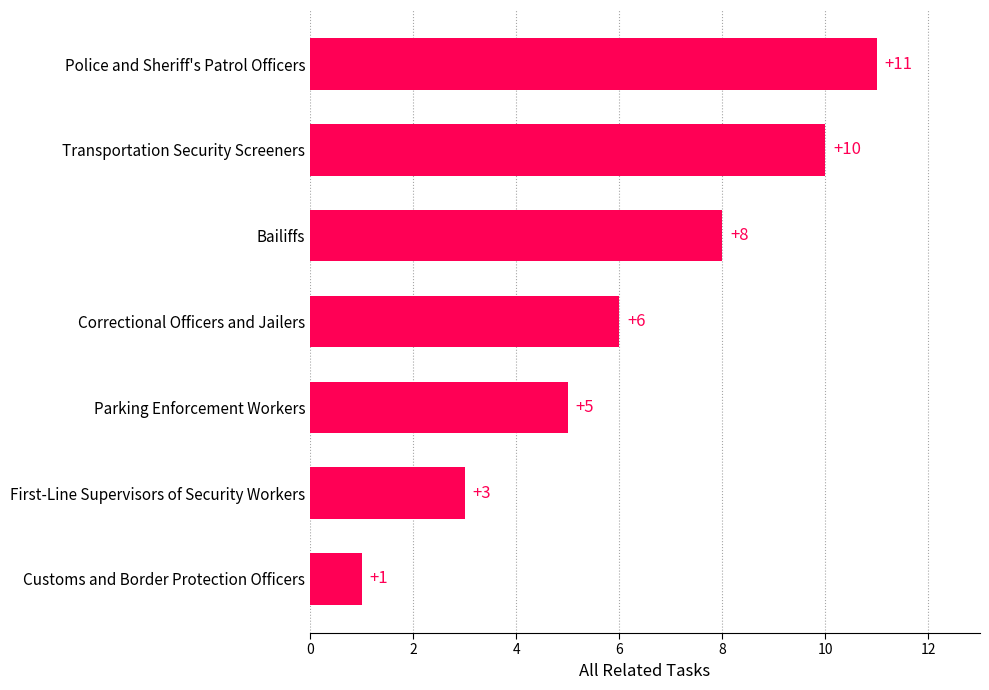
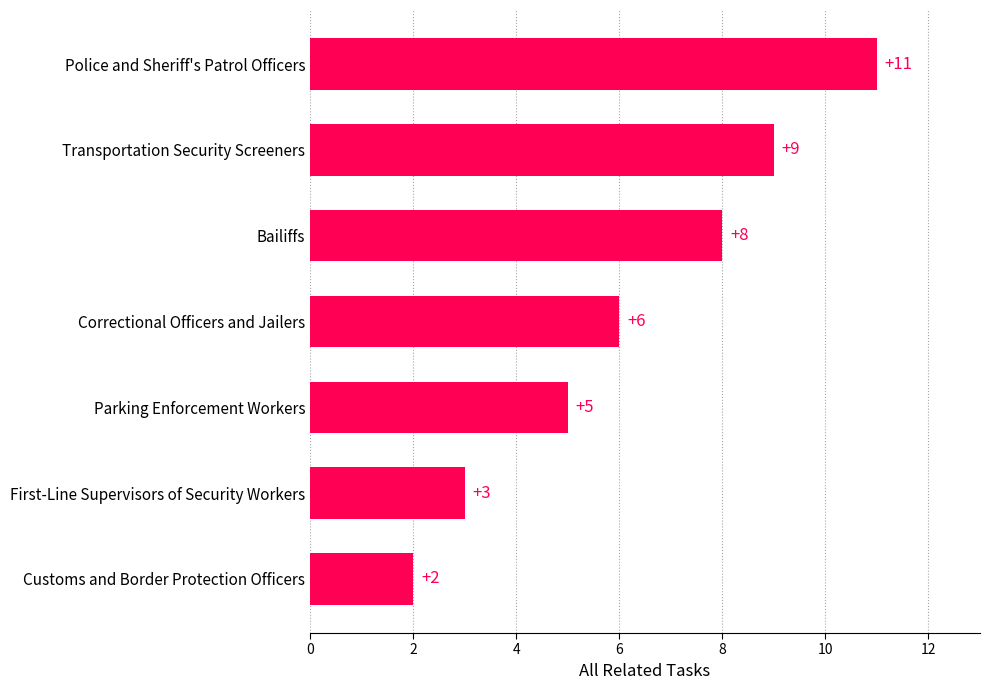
  {
    "Police and Sheriff's Patrol Officers": "+11",
-   "Transportation Security Screeners": "+10",
+   "Transportation Security Screeners": "+9",
    "Bailiffs": "+8",
    "Correctional Officers and Jailers": "+6",
    "Parking Enforcement Workers": "+5",
    "First-Line Supervisors of Security Workers": "+3",
-   "Customs and Border Protection Officers": "+1"
+   "Customs and Border Protection Officers": "+2"
  }
